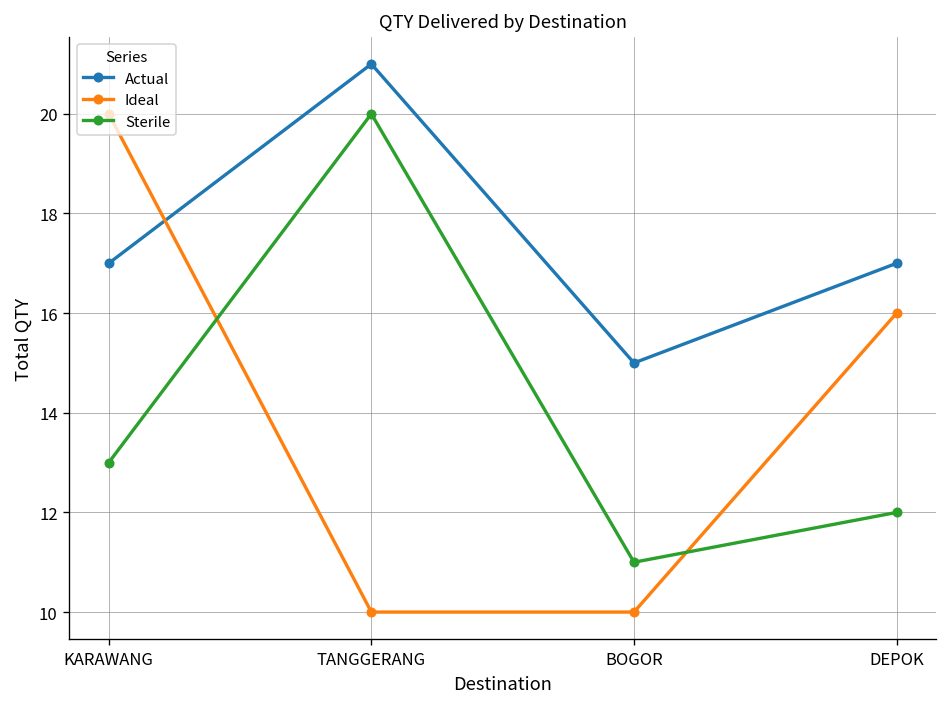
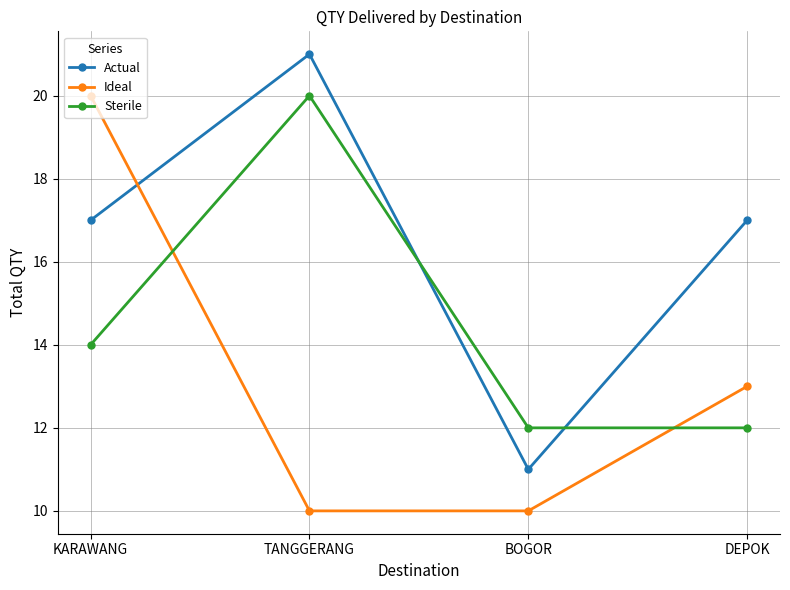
  {
    "Actual": {
      "KARAWANG": 17,
      "TANGGERANG": 21,
-     "BOGOR": 15,
+     "BOGOR": 11,
      "DEPOK": 17
    },
    "Ideal": {
      "TANGGERANG": 10,
      "BOGOR": 10,
-     "DEPOK": 16
+     "DEPOK": 13
    },
    "Sterile": {
-     "KARAWANG": 13,
+     "KARAWANG": 14,
      "TANGGERANG": 20,
-     "BOGOR": 11,
+     "BOGOR": 12,
      "DEPOK": 12
    }
  }
